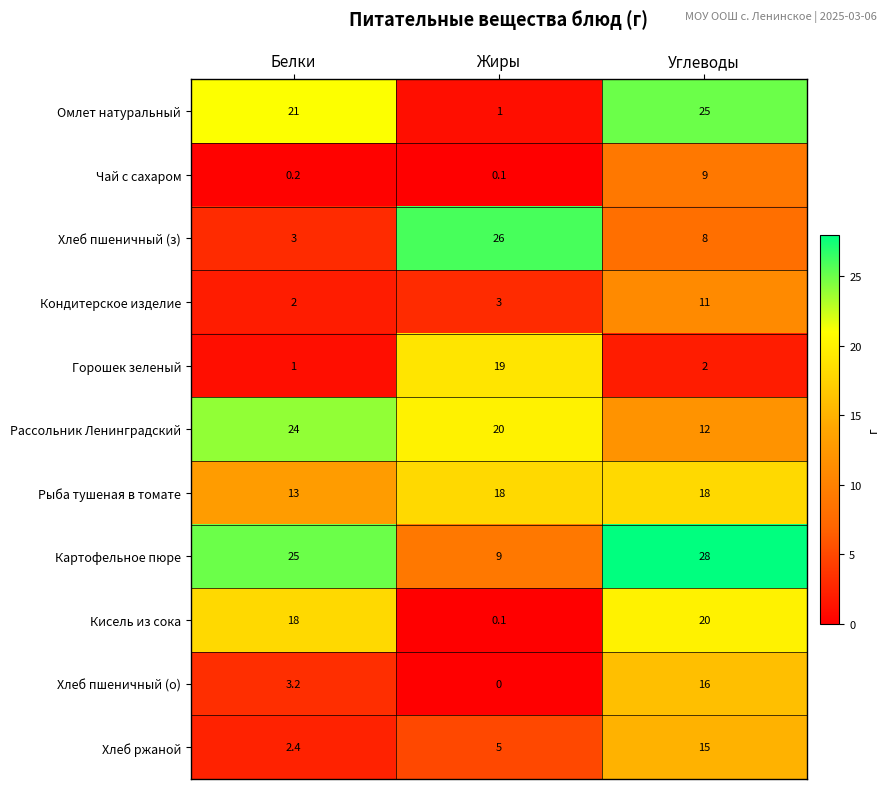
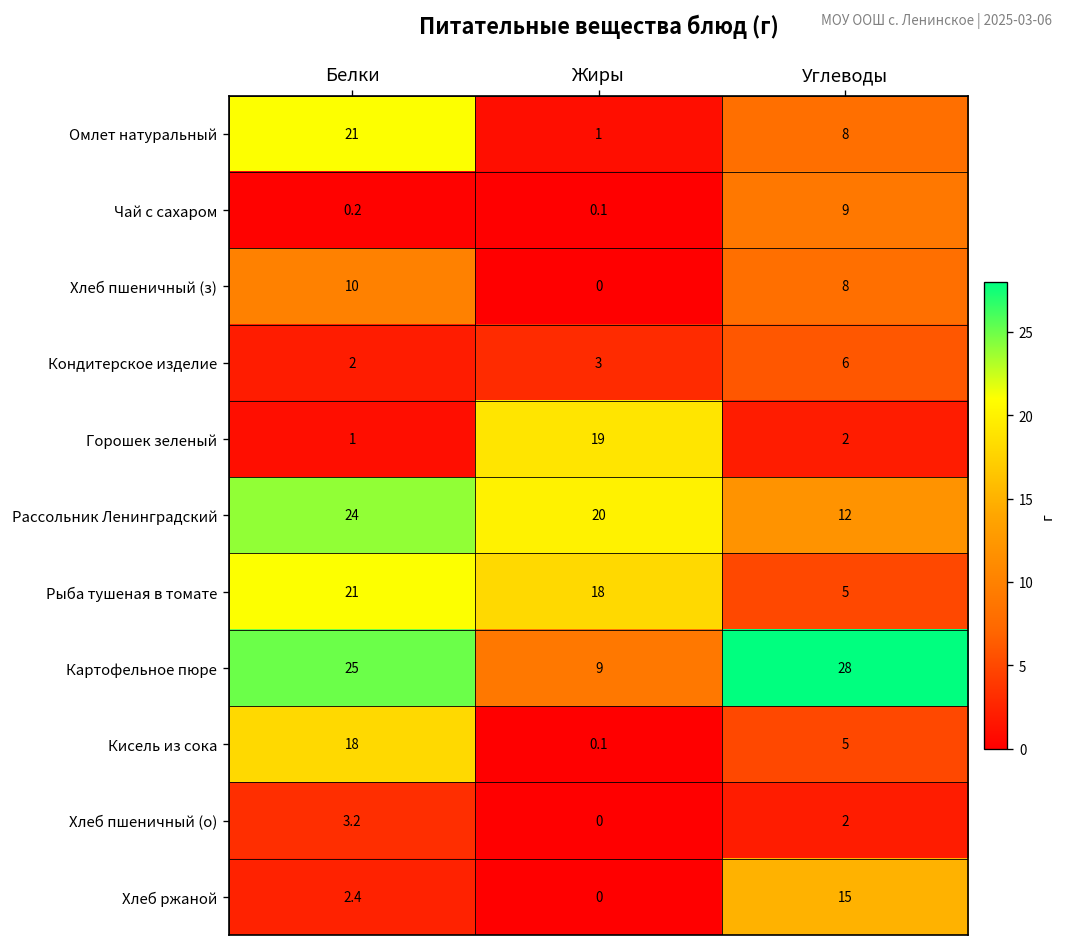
  {
    "Омлет натуральный": {
      "Белки": 21,
      "Жиры": 1,
-     "Углеводы": 25
+     "Углеводы": 8
    },
    "Чай с сахаром": {
      "Белки": 0.2,
      "Жиры": 0.1,
      "Углеводы": 9
    },
    "Хлеб пшеничный (з)": {
-     "Белки": 3,
-     "Жиры": 26,
+     "Белки": 10,
+     "Жиры": 0,
      "Углеводы": 8
    },
    "Кондитерское изделие": {
      "Белки": 2,
      "Жиры": 3,
-     "Углеводы": 11
+     "Углеводы": 6
    },
    "Горошек зеленый": {
      "Белки": 1,
      "Жиры": 19,
      "Углеводы": 2
    },
    "Рассольник Ленинградский": {
      "Белки": 24,
      "Жиры": 20,
      "Углеводы": 12
    },
    "Рыба тушеная в томате": {
-     "Белки": 13,
+     "Белки": 21,
      "Жиры": 18,
-     "Углеводы": 18
+     "Углеводы": 5
    },
    "Картофельное пюре": {
      "Белки": 25,
      "Жиры": 9,
      "Углеводы": 28
    },
    "Кисель из сока": {
      "Белки": 18,
      "Жиры": 0.1,
-     "Углеводы": 20
+     "Углеводы": 5
    },
    "Хлеб пшеничный (о)": {
      "Белки": 3.2,
      "Жиры": 0,
-     "Углеводы": 16
+     "Углеводы": 2
    },
    "Хлеб ржаной": {
      "Белки": 2.4,
-     "Жиры": 5,
+     "Жиры": 0,
      "Углеводы": 15
    }
  }
